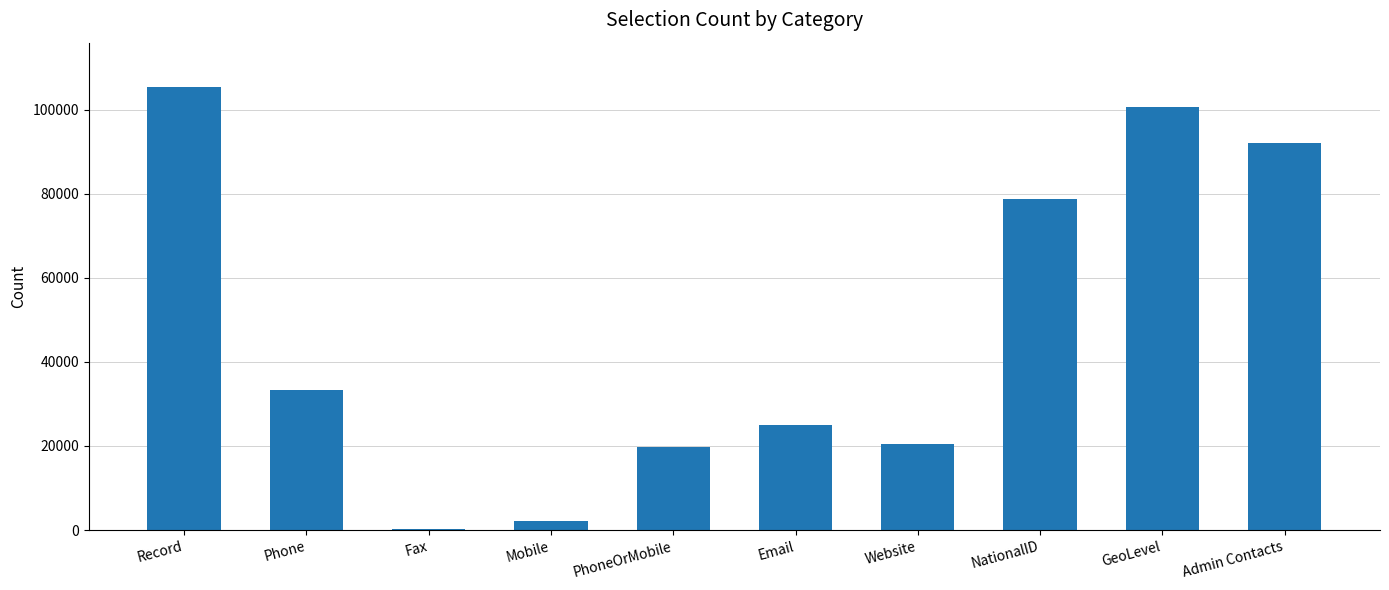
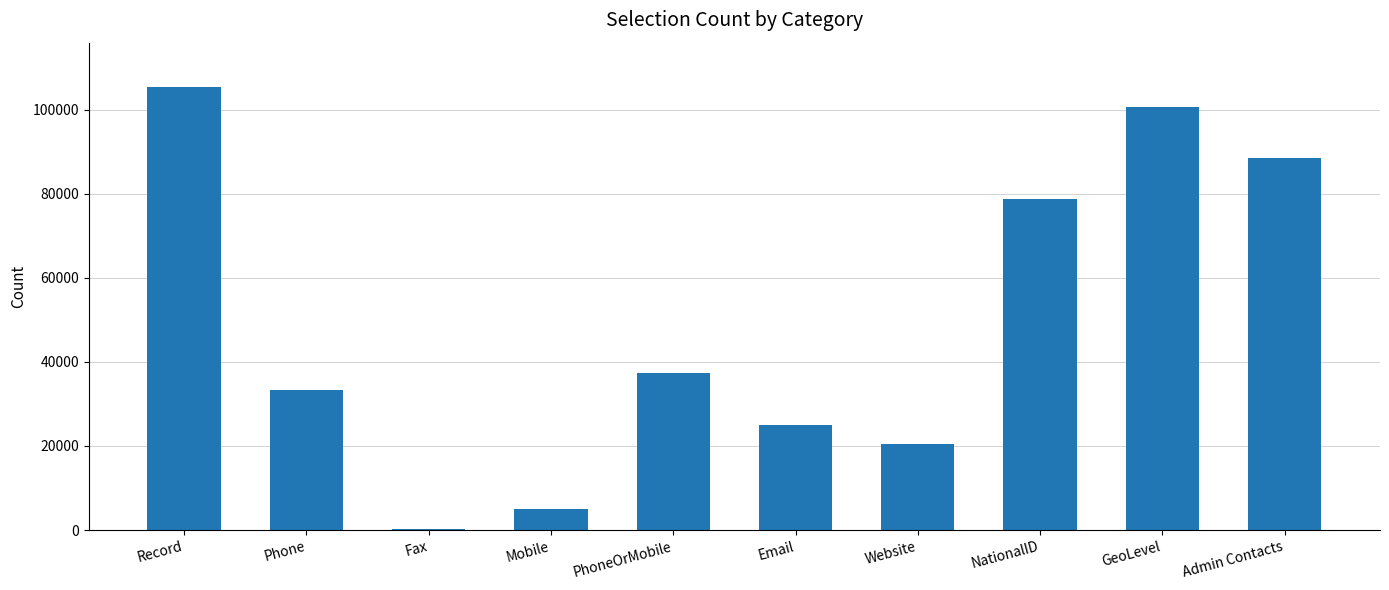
  {
    "Record": 105000,
    "Phone": 33000,
-   "Mobile": 2000,
-   "PhoneOrMobile": 20000,
+   "Mobile": 5000,
+   "PhoneOrMobile": 37000,
    "Email": 25000,
    "Website": 20000,
    "NationalID": 79000,
    "GeoLevel": 101000,
-   "Admin Contacts": 92000
+   "Admin Contacts": 88000
  }
